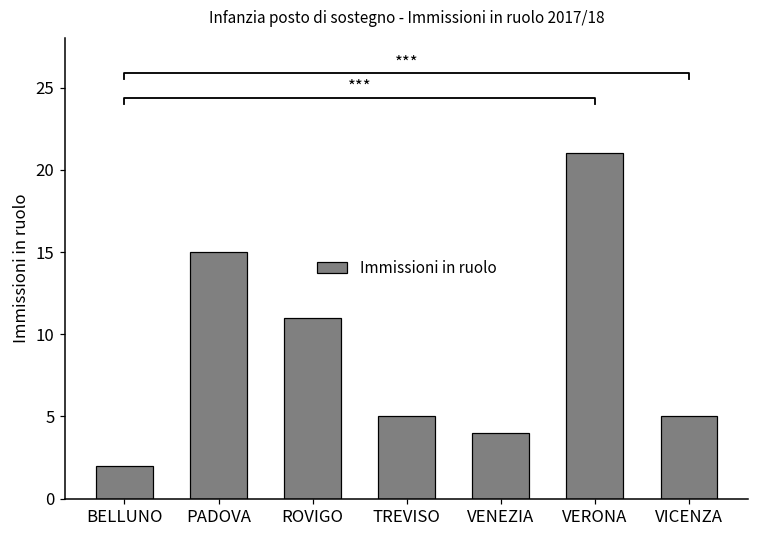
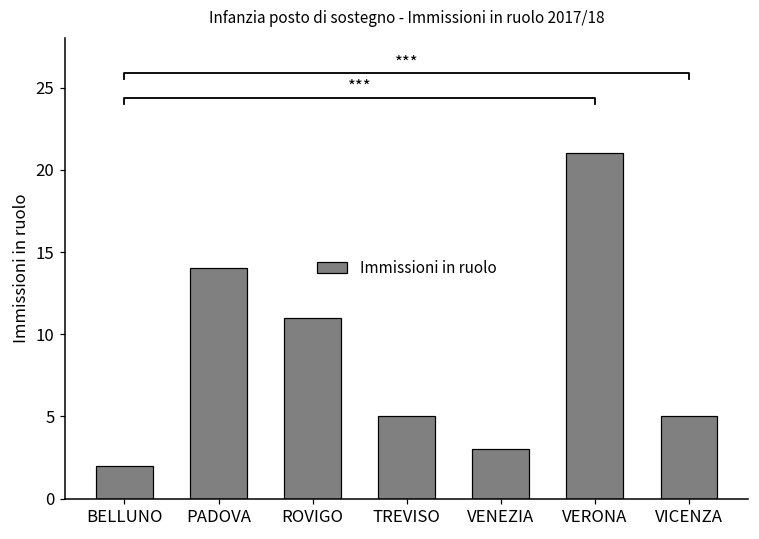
  {
    "Immissioni in ruolo": {
      "BELLUNO": 2,
-     "PADOVA": 15,
+     "PADOVA": 14,
      "ROVIGO": 11,
      "TREVISO": 5,
-     "VENEZIA": 4,
+     "VENEZIA": 3,
      "VERONA": 21,
      "VICENZA": 5
    }
  }
